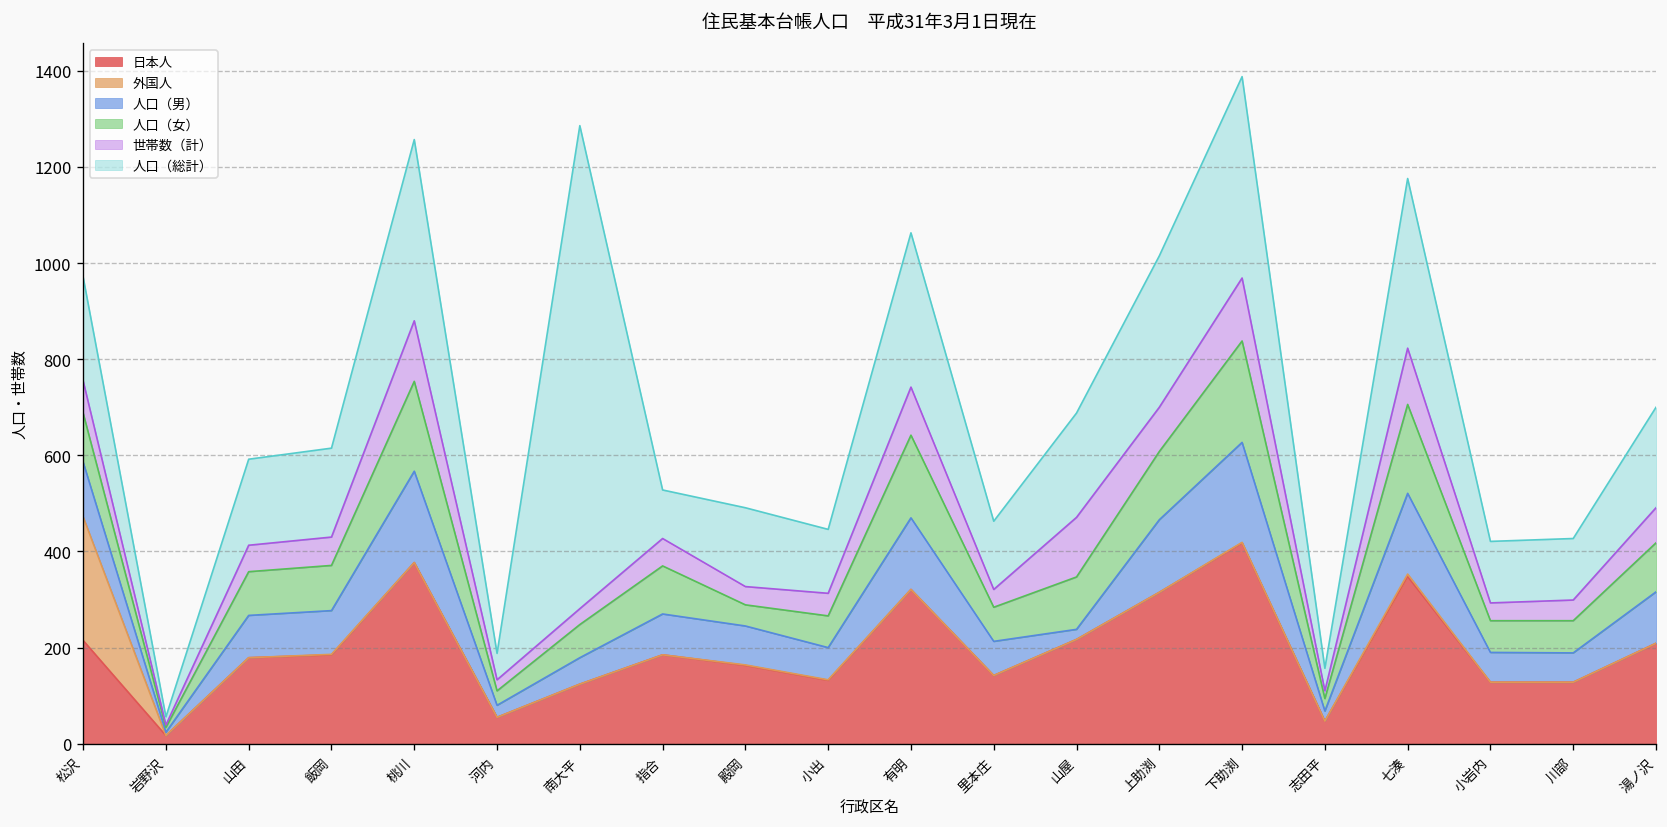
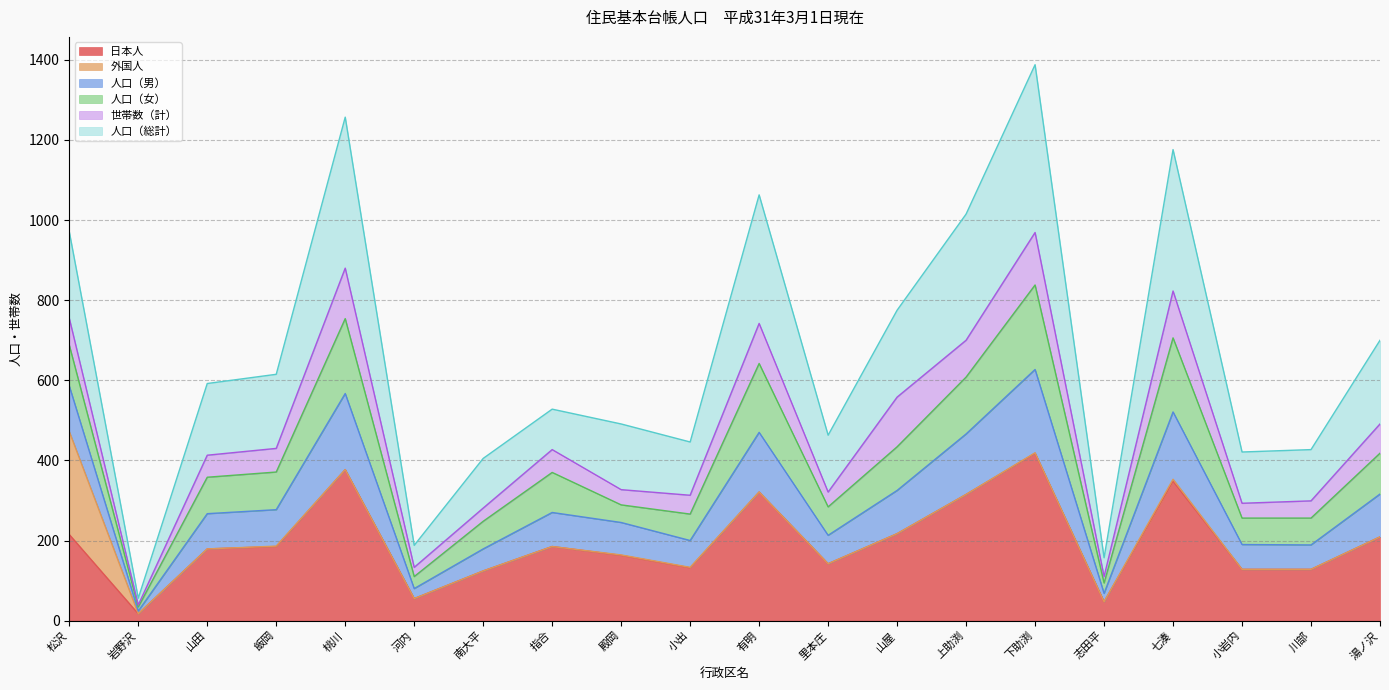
  {
    "日本人": {
      "松沢": 220
    },
    "外国人": {
      "松沢": 260
    },
    "人口（男）": {
      "松沢": 110,
      "岩野沢": 10,
      "山田": 90,
      "飯岡": 90,
      "桃川": 190,
      "河内": 30,
      "南大平": 60,
      "指合": 90,
      "殿岡": 80,
      "小出": 70,
      "有明": 150,
      "里本庄": 70,
-     "山屋": 20,
+     "山屋": 110,
      "上助渕": 150,
      "下助渕": 210,
      "志田平": 20,
      "七湊": 170,
      "小岩内": 60,
      "川部": 60,
      "湯ノ沢": 110
    },
    "人口（女）": {
      "松沢": 100,
      "山田": 90,
      "飯岡": 90,
      "桃川": 190,
      "河内": 30,
      "南大平": 70,
      "指合": 100,
      "殿岡": 40,
      "小出": 70,
      "有明": 170,
      "里本庄": 70,
      "山屋": 110,
      "上助渕": 140,
      "下助渕": 210,
      "志田平": 30,
      "七湊": 190,
      "小岩内": 70,
      "川部": 70,
      "湯ノ沢": 100
    },
    "世帯数（計）": {
      "松沢": 70,
      "山田": 60,
      "飯岡": 60,
      "桃川": 130,
      "河内": 20,
      "南大平": 30,
      "指合": 60,
      "殿岡": 40,
      "小出": 50,
      "有明": 100,
      "里本庄": 40,
      "山屋": 120,
      "上助渕": 90,
      "下助渕": 130,
      "志田平": 20,
      "七湊": 120,
      "小岩内": 40,
      "川部": 40,
      "湯ノ沢": 70
    },
    "人口（総計）": {
      "松沢": 220,
      "岩野沢": 20,
      "山田": 180,
      "飯岡": 190,
      "桃川": 380,
      "河内": 60,
-     "南大平": 1010,
+     "南大平": 120,
      "指合": 100,
      "殿岡": 160,
      "小出": 130,
      "有明": 320,
      "里本庄": 140,
      "山屋": 220,
      "上助渕": 320,
      "下助渕": 420,
      "志田平": 50,
      "七湊": 350,
      "小岩内": 130,
      "川部": 130,
      "湯ノ沢": 210
    }
  }
